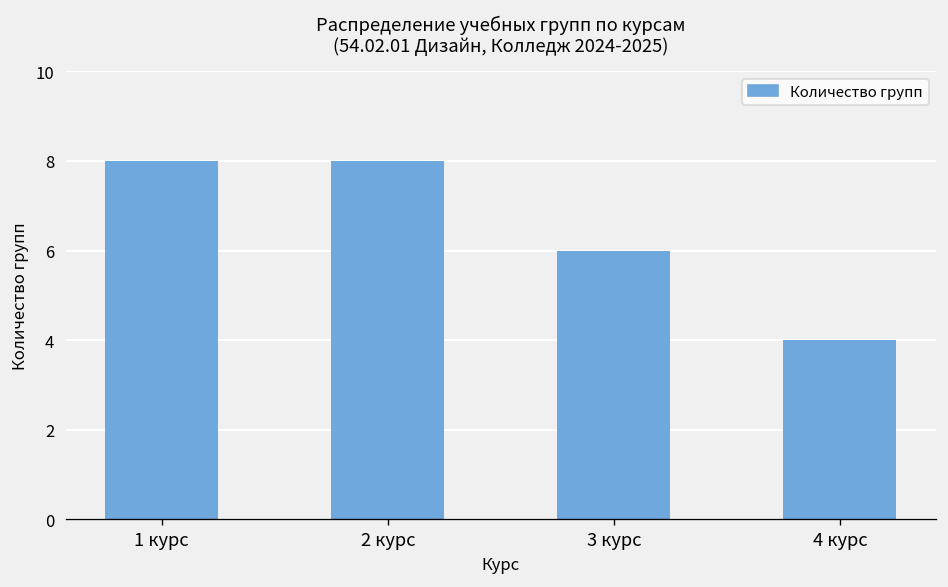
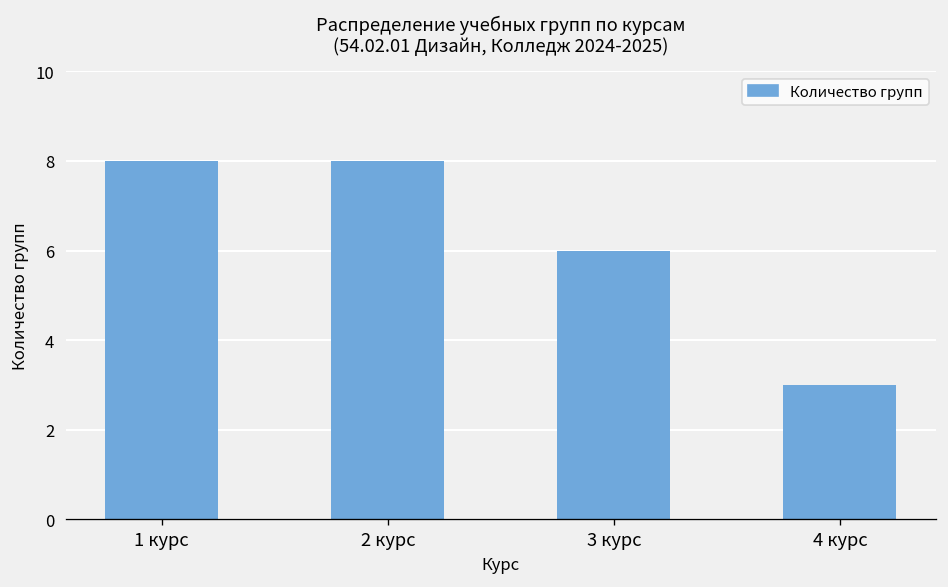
  {
    "1 курс": 8,
    "2 курс": 8,
    "3 курс": 6,
-   "4 курс": 4
+   "4 курс": 3
  }
